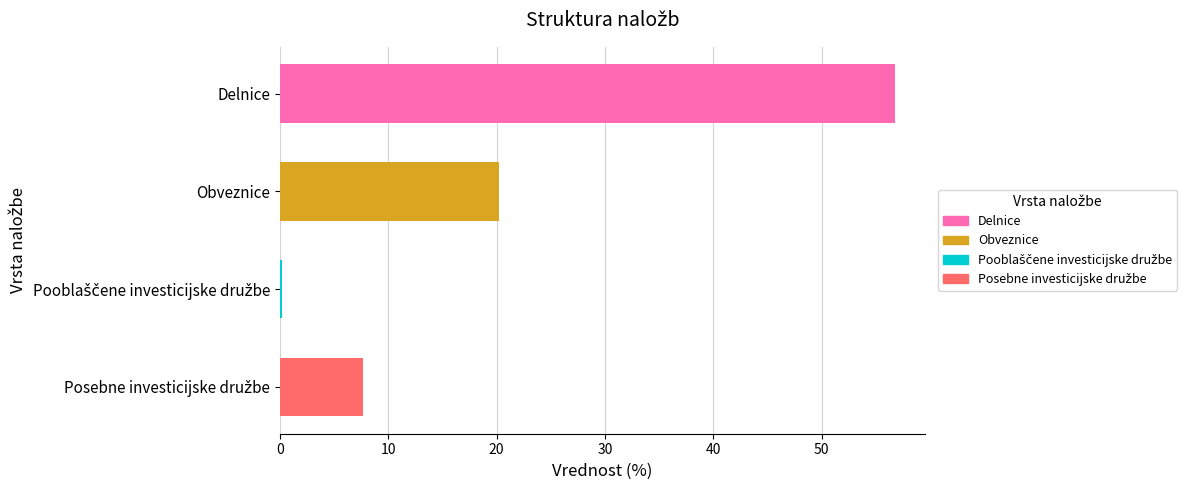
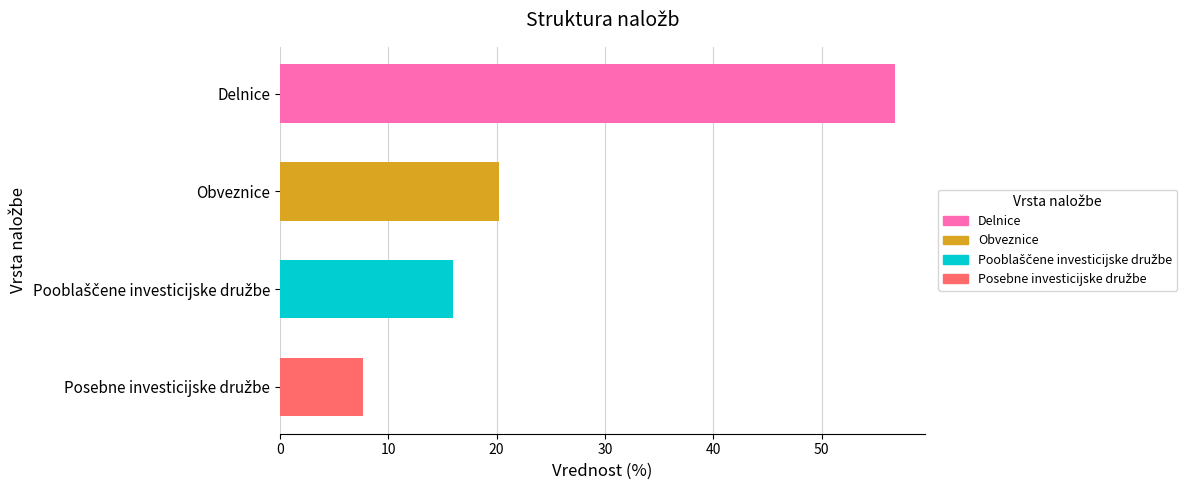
  {
    "Delnice": 56.7,
    "Obveznice": 20.3,
-   "Pooblaščene investicijske družbe": 0.2,
+   "Pooblaščene investicijske družbe": 16.0,
    "Posebne investicijske družbe": 7.7
  }
